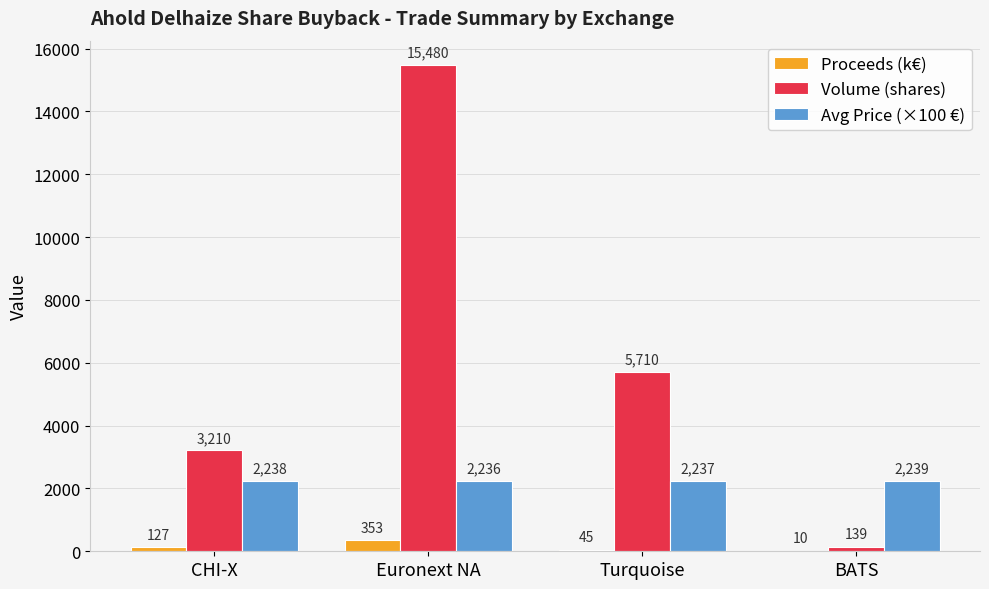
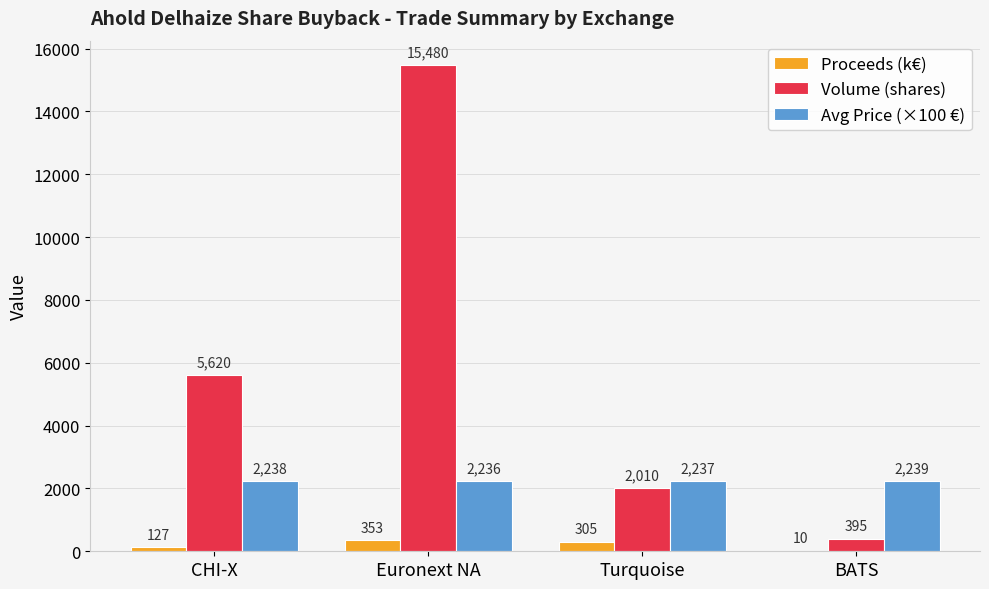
  {
    "Proceeds (k€)": {
      "CHI-X": "127",
      "Euronext NA": "353",
-     "Turquoise": "45",
+     "Turquoise": "305",
      "BATS": "10"
    },
    "Volume (shares)": {
-     "CHI-X": "3,210",
+     "CHI-X": "5,620",
      "Euronext NA": "15,480",
-     "Turquoise": "5,710",
-     "BATS": "139"
+     "Turquoise": "2,010",
+     "BATS": "395"
    },
    "Avg Price (×100 €)": {
      "CHI-X": "2,238",
      "Euronext NA": "2,236",
      "Turquoise": "2,237",
      "BATS": "2,239"
    }
  }
